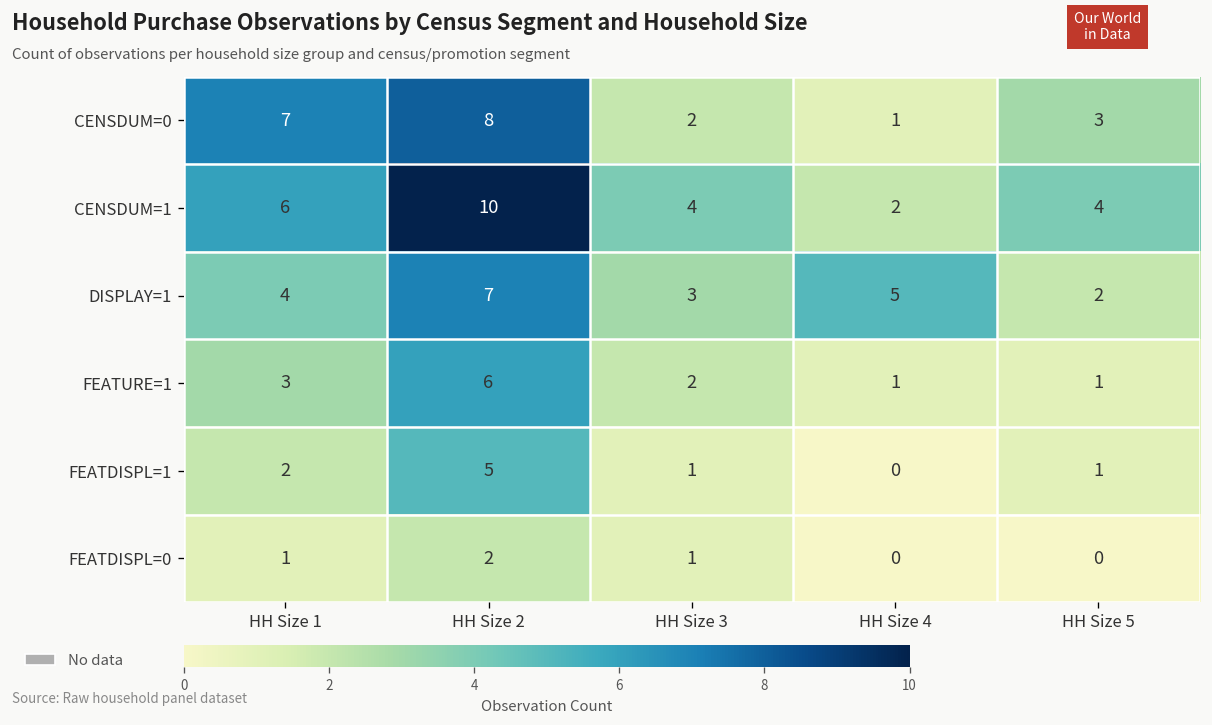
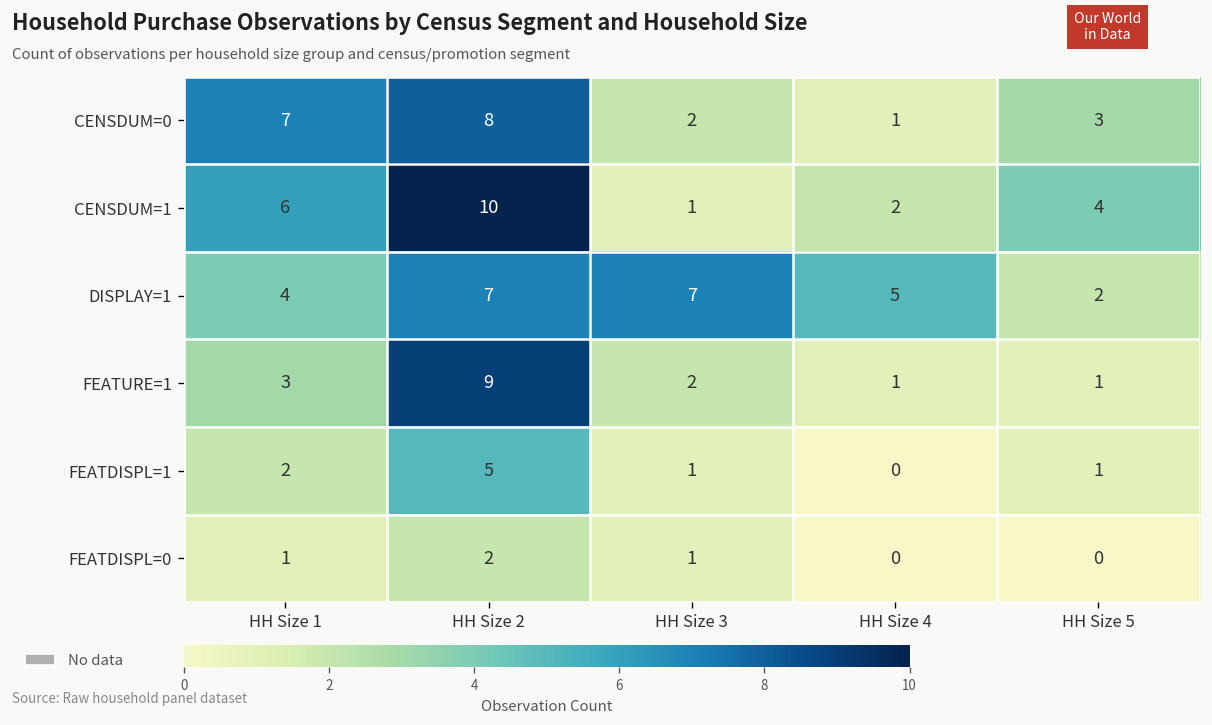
  {
    "CENSDUM=0": {
      "HH Size 1": 7,
      "HH Size 2": 8,
      "HH Size 3": 2,
      "HH Size 4": 1,
      "HH Size 5": 3
    },
    "CENSDUM=1": {
      "HH Size 1": 6,
      "HH Size 2": 10,
-     "HH Size 3": 4,
+     "HH Size 3": 1,
      "HH Size 4": 2,
      "HH Size 5": 4
    },
    "DISPLAY=1": {
      "HH Size 1": 4,
      "HH Size 2": 7,
-     "HH Size 3": 3,
+     "HH Size 3": 7,
      "HH Size 4": 5,
      "HH Size 5": 2
    },
    "FEATURE=1": {
      "HH Size 1": 3,
-     "HH Size 2": 6,
+     "HH Size 2": 9,
      "HH Size 3": 2,
      "HH Size 4": 1,
      "HH Size 5": 1
    },
    "FEATDISPL=1": {
      "HH Size 1": 2,
      "HH Size 2": 5,
      "HH Size 3": 1,
      "HH Size 4": 0,
      "HH Size 5": 1
    },
    "FEATDISPL=0": {
      "HH Size 1": 1,
      "HH Size 2": 2,
      "HH Size 3": 1,
      "HH Size 4": 0,
      "HH Size 5": 0
    }
  }
